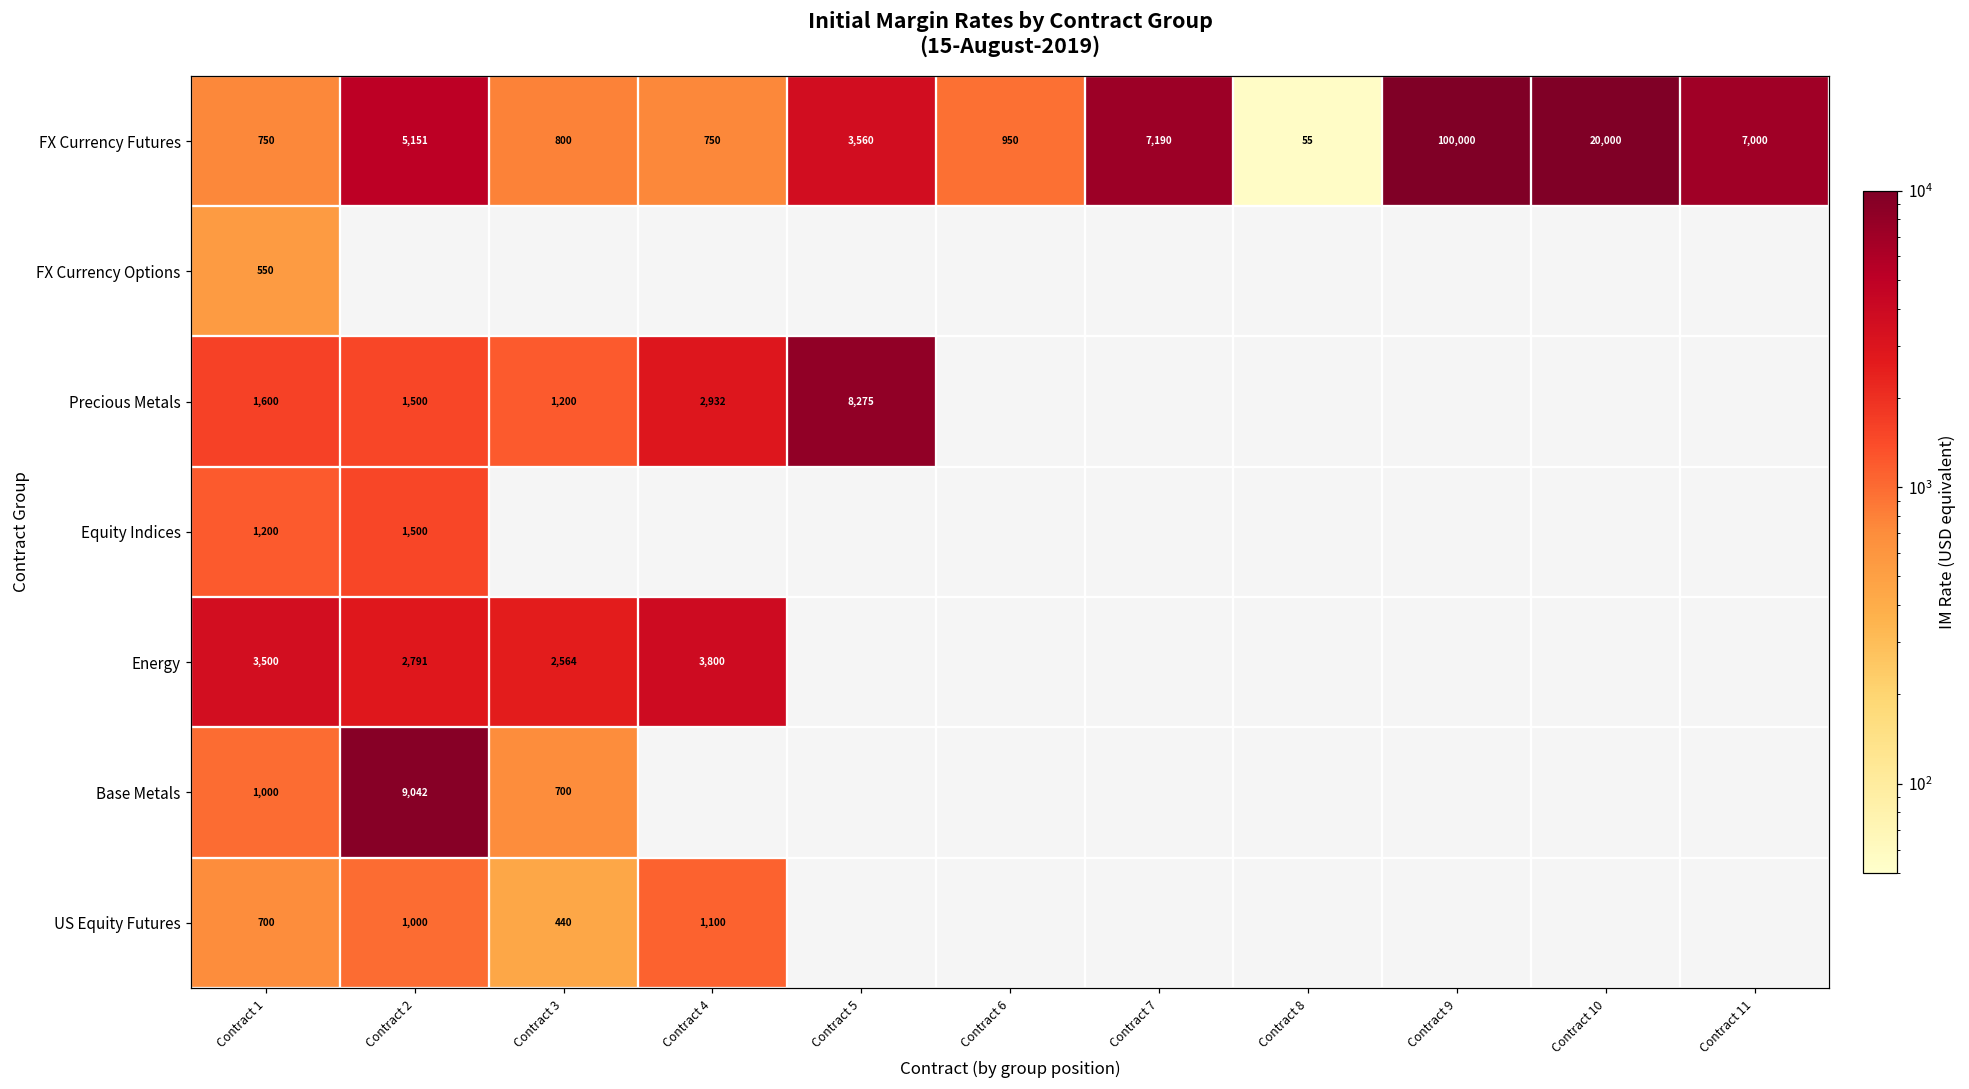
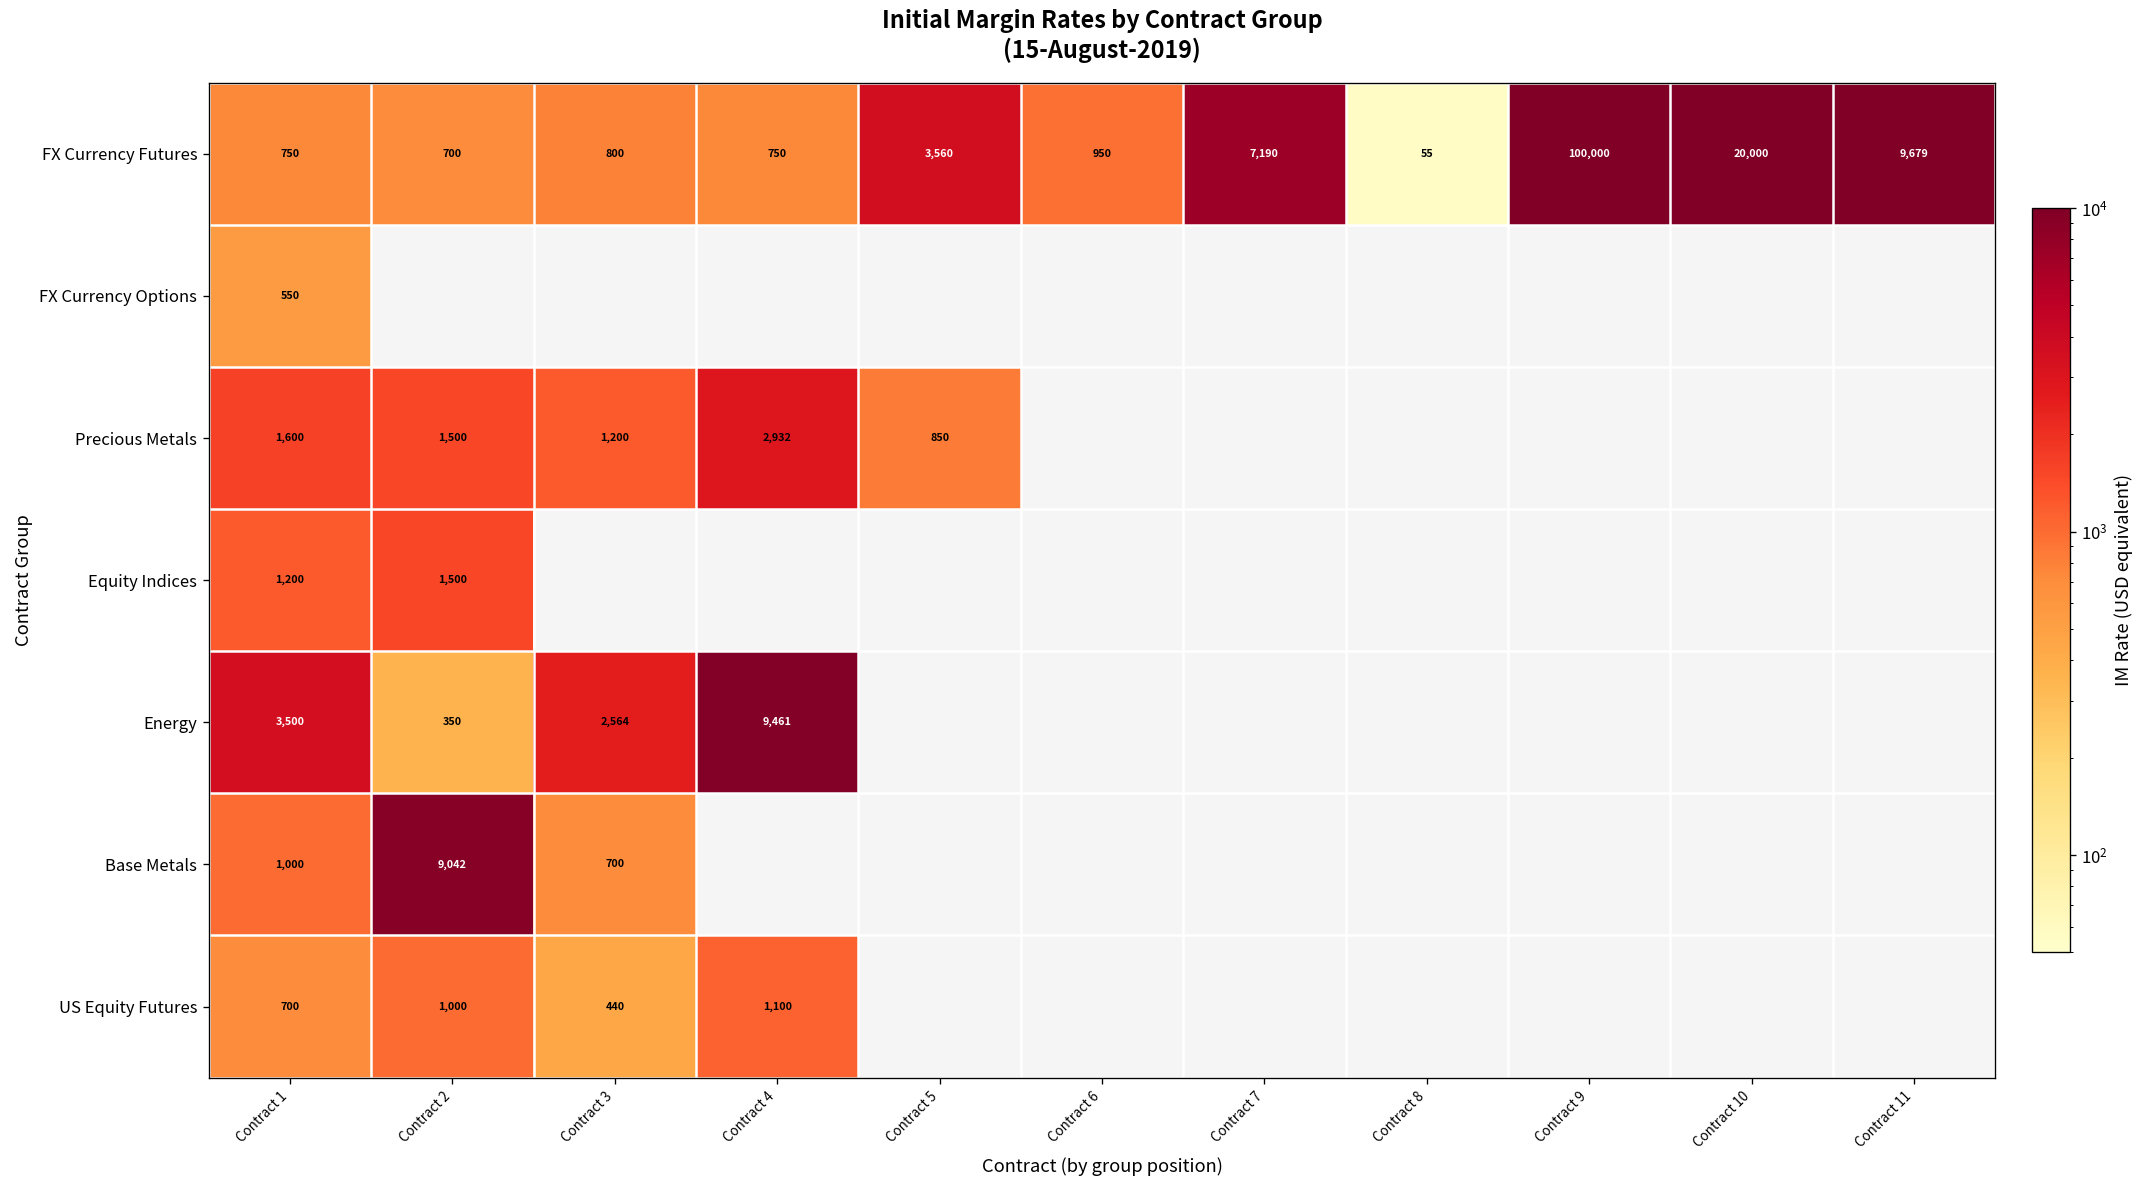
  {
    "FX Currency Futures": {
      "Contract 1": "750",
-     "Contract 2": "5,151",
+     "Contract 2": "700",
      "Contract 3": "800",
      "Contract 4": "750",
      "Contract 5": "3,560",
      "Contract 6": "950",
      "Contract 7": "7,190",
      "Contract 8": "55",
      "Contract 9": "100,000",
      "Contract 10": "20,000",
-     "Contract 11": "7,000"
+     "Contract 11": "9,679"
    },
    "FX Currency Options": {
      "Contract 1": "550"
    },
    "Precious Metals": {
      "Contract 1": "1,600",
      "Contract 2": "1,500",
      "Contract 3": "1,200",
      "Contract 4": "2,932",
-     "Contract 5": "8,275"
+     "Contract 5": "850"
    },
    "Equity Indices": {
      "Contract 1": "1,200",
      "Contract 2": "1,500"
    },
    "Energy": {
      "Contract 1": "3,500",
-     "Contract 2": "2,791",
+     "Contract 2": "350",
      "Contract 3": "2,564",
-     "Contract 4": "3,800"
+     "Contract 4": "9,461"
    },
    "Base Metals": {
      "Contract 1": "1,000",
      "Contract 2": "9,042",
      "Contract 3": "700"
    },
    "US Equity Futures": {
      "Contract 1": "700",
      "Contract 2": "1,000",
      "Contract 3": "440",
      "Contract 4": "1,100"
    }
  }
